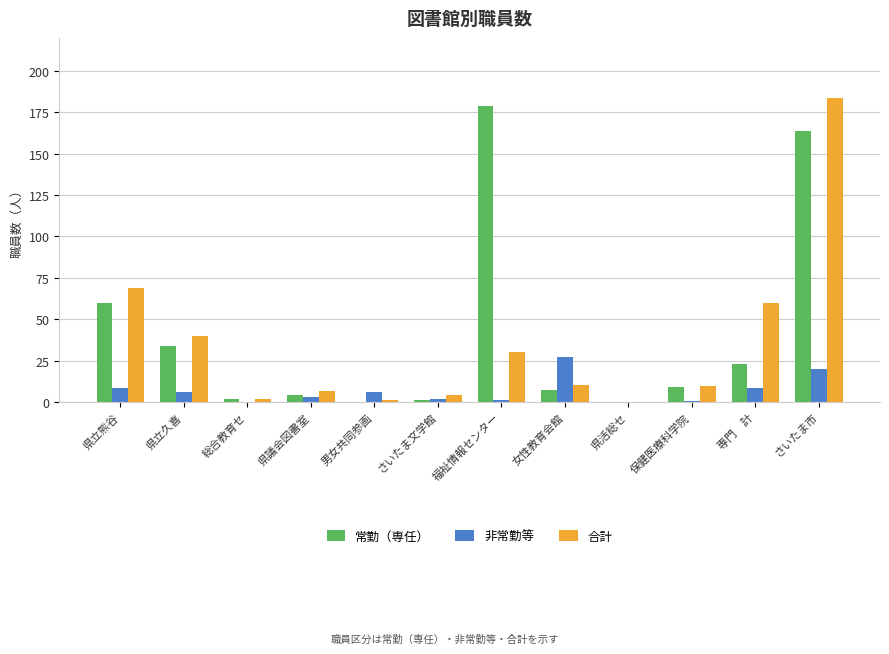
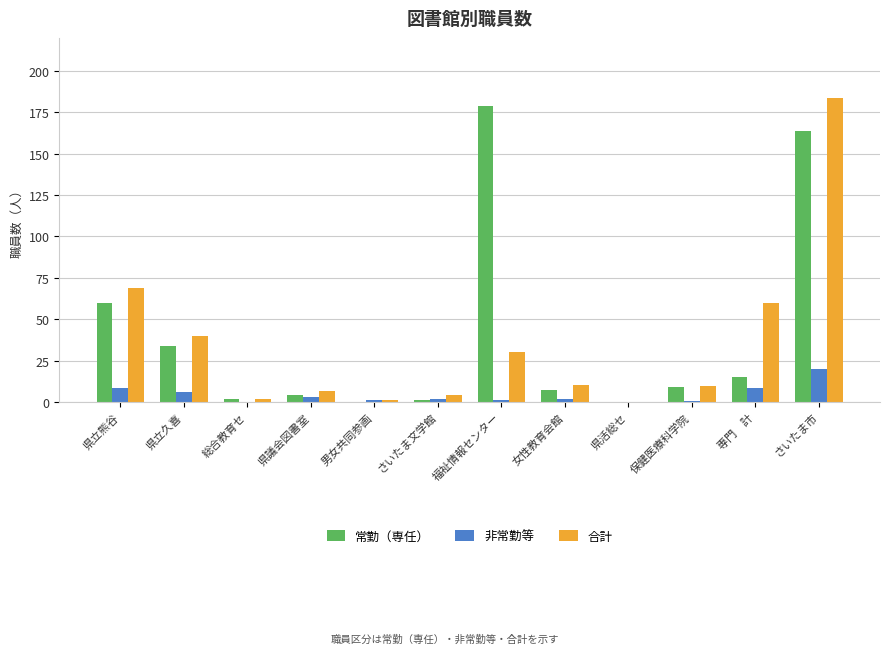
  {
    "常勤（専任）": {
      "県立熊谷": 60,
      "県立久喜": 34,
      "総合教育セ": 2,
      "県議会図書室": 4,
      "男女共同参画": 0,
      "福祉情報センター": 179,
      "女性教育会館": 7,
      "県活総セ": 0,
      "保健医療科学院": 9,
-     "専門 計": 23,
+     "専門 計": 15,
      "さいたま市": 164
    },
    "非常勤等": {
      "県立熊谷": 9,
      "県立久喜": 6,
      "総合教育セ": 0,
      "県議会図書室": 3,
-     "男女共同参画": 6,
+     "男女共同参画": 1,
      "さいたま文学館": 2,
-     "女性教育会館": 27,
+     "女性教育会館": 2,
      "県活総セ": 0,
      "専門 計": 8,
      "さいたま市": 20
    },
    "合計": {
      "県立熊谷": 69,
      "県立久喜": 40,
      "総合教育セ": 2,
      "県議会図書室": 7,
      "さいたま文学館": 4,
      "福祉情報センター": 30,
      "女性教育会館": 10,
      "県活総セ": 0,
      "保健医療科学院": 10,
      "専門 計": 60,
      "さいたま市": 184
    }
  }
